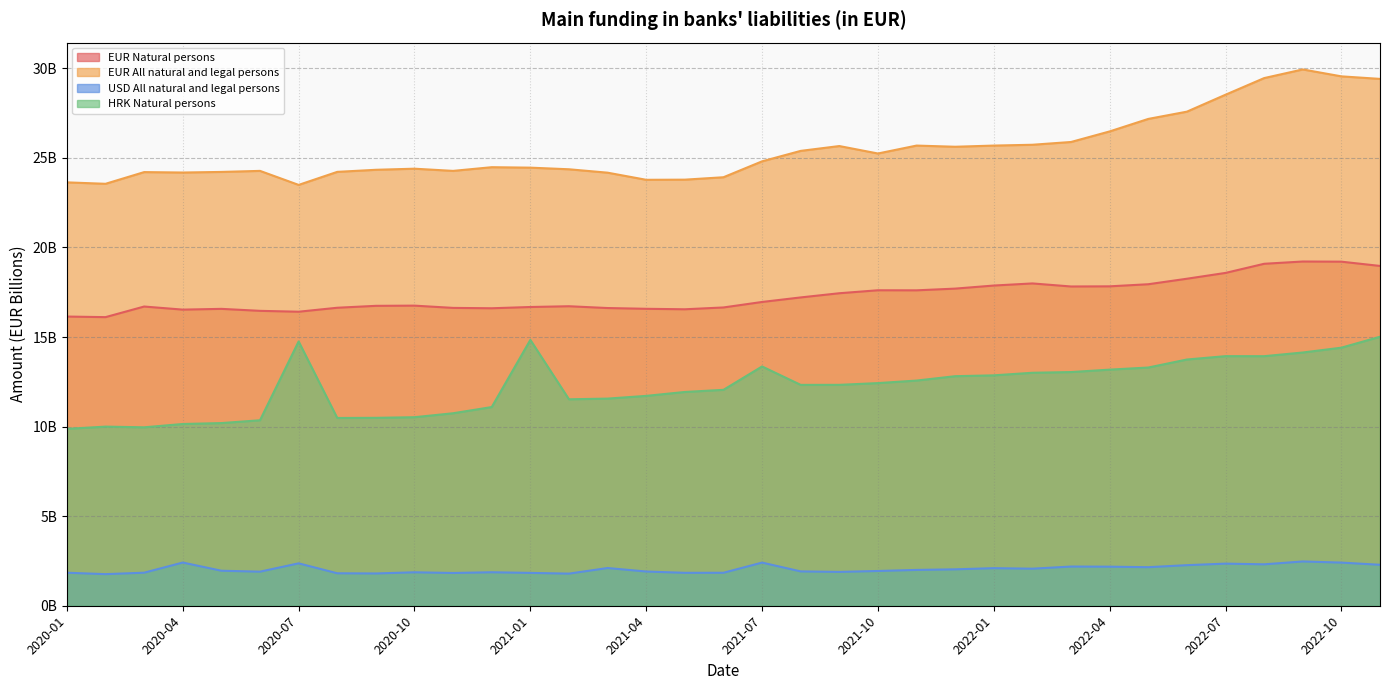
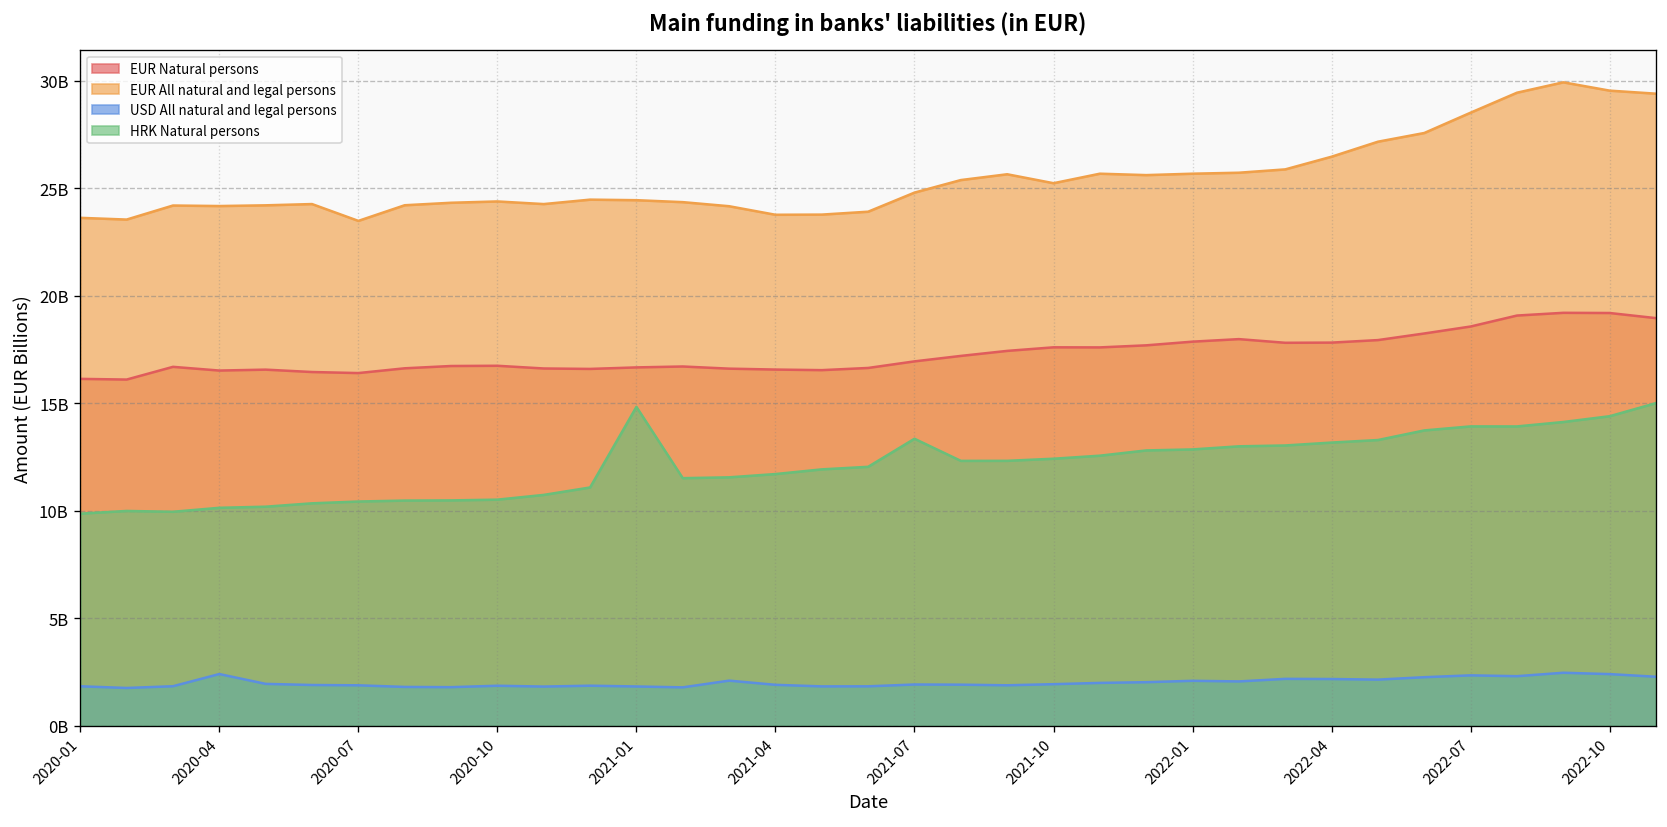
  {
    "EUR Natural persons": {
      "2020-01": 16100000000,
      "2020-04": 16500000000,
      "2020-07": 16400000000,
      "2020-10": 16800000000,
      "2021-01": 16700000000,
      "2021-04": 16600000000,
      "2021-07": 17000000000,
      "2021-10": 17600000000,
      "2022-01": 17900000000,
      "2022-04": 17800000000,
      "2022-07": 18600000000,
      "2022-10": 19200000000
    },
    "EUR All natural and legal persons": {
      "2020-01": 23600000000,
      "2020-04": 24200000000,
      "2020-07": 23500000000,
      "2020-10": 24400000000,
      "2021-01": 24500000000,
      "2021-04": 23800000000,
      "2021-07": 24800000000,
      "2021-10": 25200000000,
      "2022-01": 25700000000,
      "2022-04": 26500000000,
      "2022-07": 28500000000,
      "2022-10": 29600000000
    },
    "USD All natural and legal persons": {
      "2020-01": 1800000000,
      "2020-04": 2400000000,
-     "2020-07": 2400000000,
+     "2020-07": 1900000000,
      "2020-10": 1900000000,
      "2021-01": 1800000000,
      "2021-04": 1900000000,
-     "2021-07": 2400000000,
+     "2021-07": 1900000000,
      "2021-10": 1900000000,
      "2022-01": 2100000000,
      "2022-04": 2200000000,
      "2022-07": 2400000000,
      "2022-10": 2400000000
    },
    "HRK Natural persons": {
      "2020-01": 9900000000,
      "2020-04": 10100000000,
-     "2020-07": 14800000000,
+     "2020-07": 10400000000,
      "2020-10": 10500000000,
      "2021-01": 14800000000,
      "2021-04": 11700000000,
      "2021-07": 13400000000,
      "2021-10": 12400000000,
      "2022-01": 12900000000,
      "2022-04": 13200000000,
      "2022-07": 13900000000,
      "2022-10": 14400000000
    }
  }
